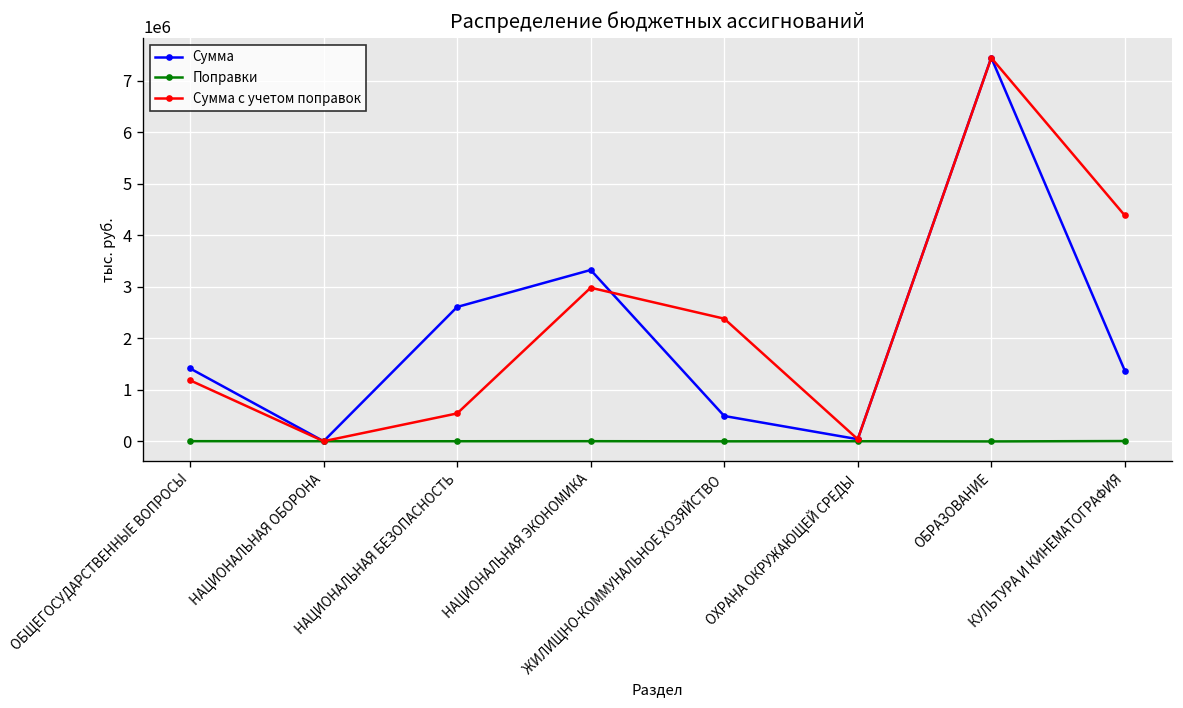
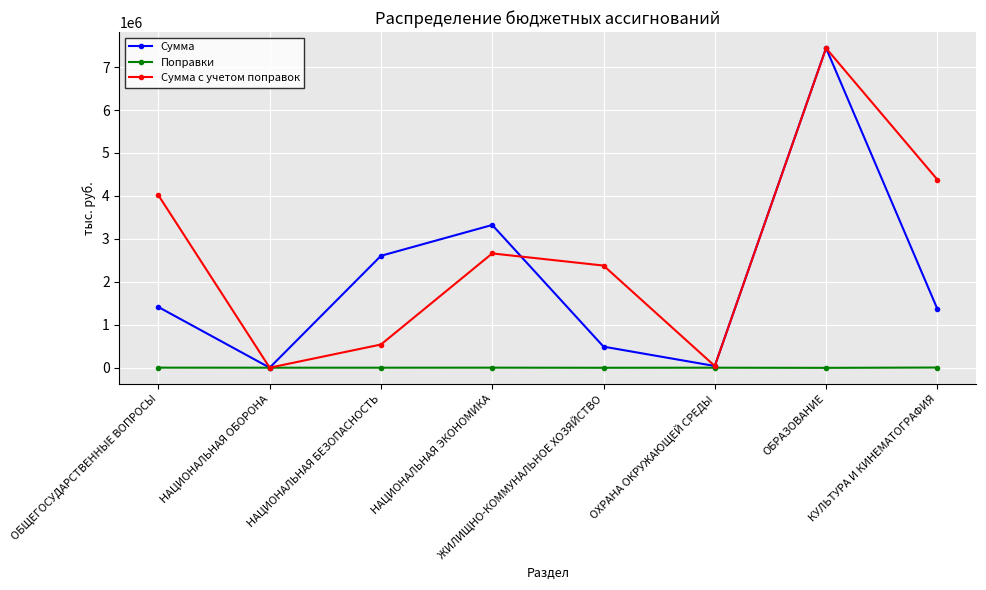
  {
    "Сумма": {
      "ОБЩЕГОСУДАРСТВЕННЫЕ ВОПРОСЫ": 1400000,
      "НАЦИОНАЛЬНАЯ БЕЗОПАСНОСТЬ": 2600000,
      "НАЦИОНАЛЬНАЯ ЭКОНОМИКА": 3300000,
      "ЖИЛИЩНО-КОММУНАЛЬНОЕ ХОЗЯЙСТВО": 500000,
      "КУЛЬТУРА И КИНЕМАТОГРАФИЯ": 1400000
    },
    "Поправки": {
      "ОБЩЕГОСУДАРСТВЕННЫЕ ВОПРОСЫ": 0,
      "НАЦИОНАЛЬНАЯ БЕЗОПАСНОСТЬ": 0,
      "НАЦИОНАЛЬНАЯ ЭКОНОМИКА": 0,
      "ЖИЛИЩНО-КОММУНАЛЬНОЕ ХОЗЯЙСТВО": 0,
      "ОБРАЗОВАНИЕ": 0,
      "КУЛЬТУРА И КИНЕМАТОГРАФИЯ": 0
    },
    "Сумма с учетом поправок": {
-     "ОБЩЕГОСУДАРСТВЕННЫЕ ВОПРОСЫ": 1200000,
+     "ОБЩЕГОСУДАРСТВЕННЫЕ ВОПРОСЫ": 4000000,
      "НАЦИОНАЛЬНАЯ БЕЗОПАСНОСТЬ": 500000,
-     "НАЦИОНАЛЬНАЯ ЭКОНОМИКА": 3000000,
+     "НАЦИОНАЛЬНАЯ ЭКОНОМИКА": 2700000,
      "ЖИЛИЩНО-КОММУНАЛЬНОЕ ХОЗЯЙСТВО": 2400000,
      "КУЛЬТУРА И КИНЕМАТОГРАФИЯ": 4400000
    }
  }
